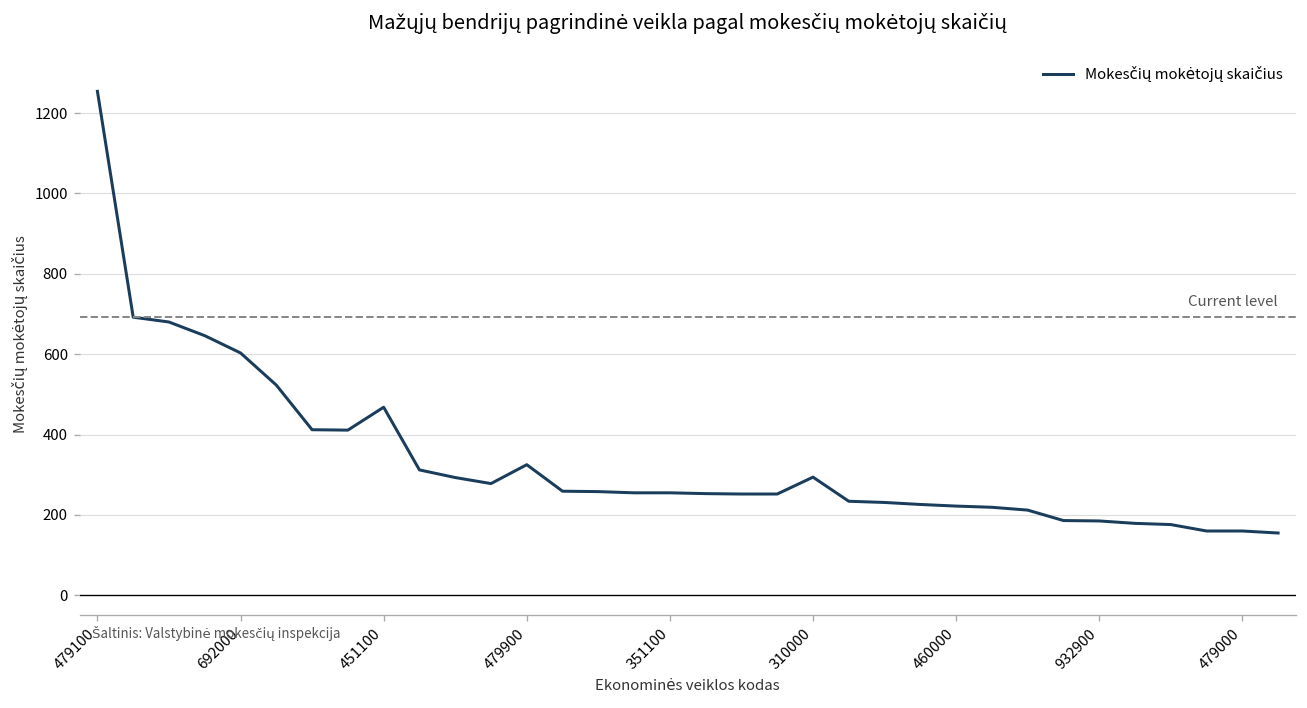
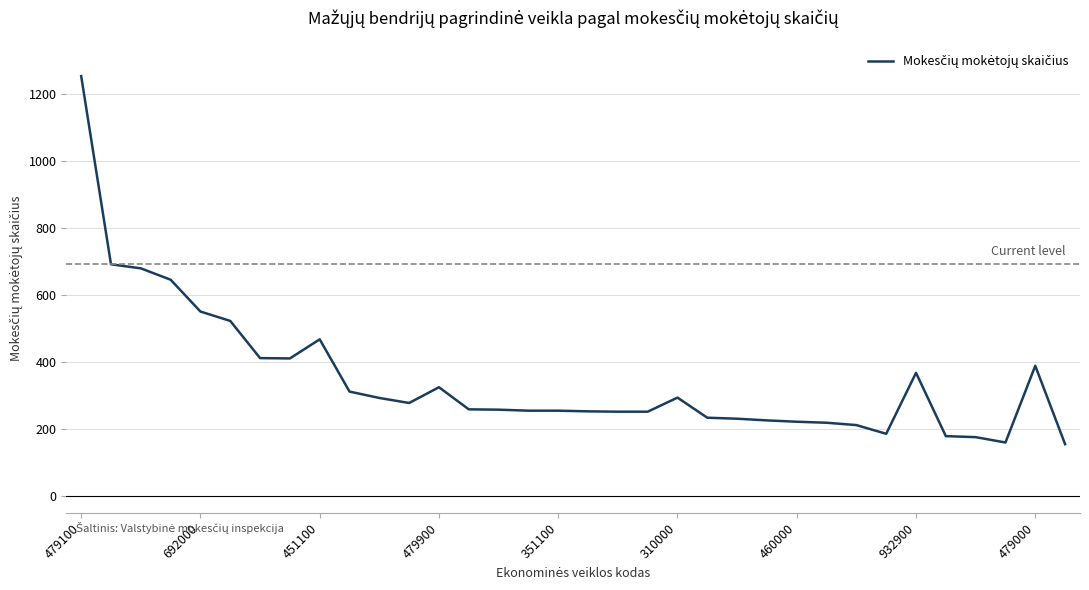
  {
    "479100": 1250,
-   "692000": 600,
+   "692000": 550,
    "451100": 470,
    "479900": 330,
    "351100": 260,
    "310000": 290,
    "460000": 220,
-   "932900": 190,
-   "479000": 160
+   "932900": 370,
+   "479000": 390
  }
